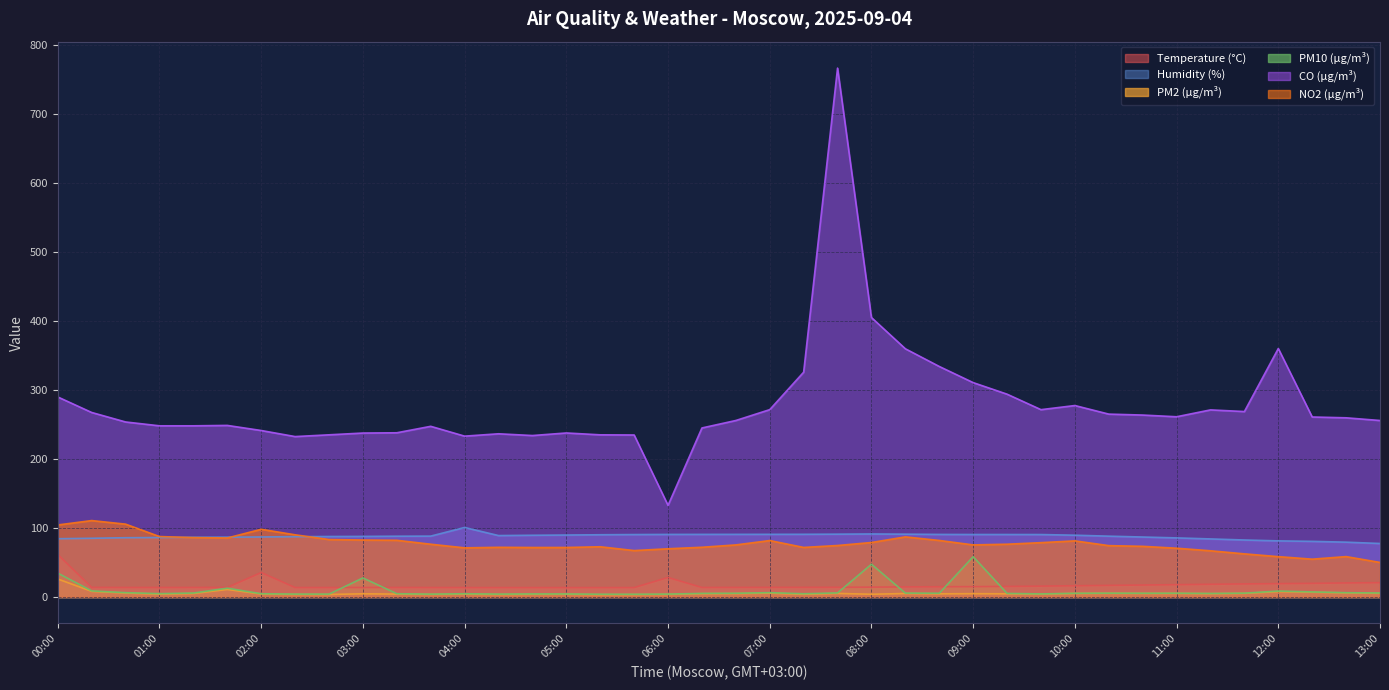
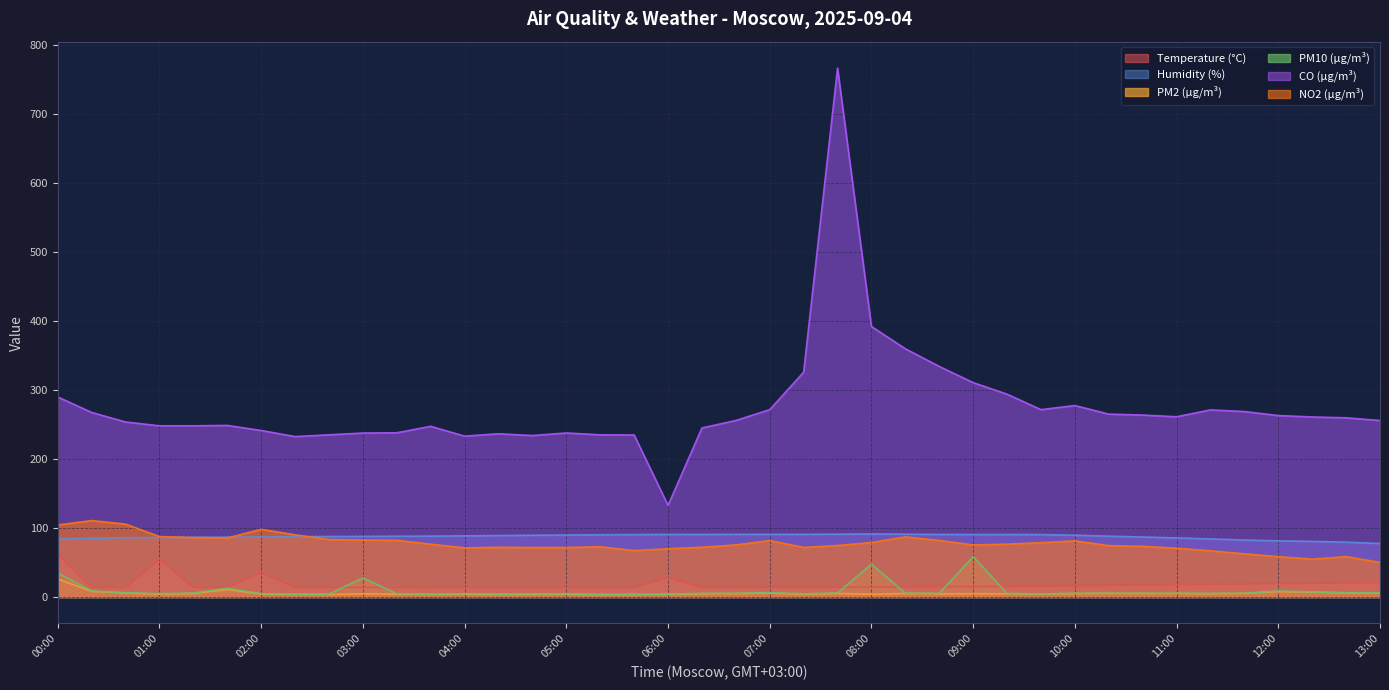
  {
    "Temperature (°C)": {
      "00:00": 60,
-     "01:00": 10,
+     "01:00": 60,
      "02:00": 40,
      "03:00": 10,
      "04:00": 10,
      "05:00": 10,
      "06:00": 30,
      "07:00": 10,
      "08:00": 10,
      "09:00": 20,
      "10:00": 20,
      "11:00": 20,
      "12:00": 20,
      "13:00": 20
    },
    "Humidity (%)": {
      "00:00": 80,
      "02:00": 90,
      "03:00": 90,
-     "04:00": 100,
+     "04:00": 90,
      "05:00": 90,
      "06:00": 90,
      "07:00": 90,
      "08:00": 90,
      "09:00": 90,
      "10:00": 90,
      "11:00": 90,
      "12:00": 80,
      "13:00": 80
    },
    "PM10 (µg/m³)": {
      "00:00": 30,
      "03:00": 30,
      "08:00": 50,
      "09:00": 60
    },
    "CO (µg/m³)": {
      "00:00": 290,
      "01:00": 250,
      "02:00": 240,
      "03:00": 240,
      "04:00": 230,
      "05:00": 240,
      "06:00": 130,
      "07:00": 270,
-     "08:00": 400,
+     "08:00": 390,
      "09:00": 310,
      "10:00": 280,
      "11:00": 260,
-     "12:00": 360,
+     "12:00": 260,
      "13:00": 260
    }
  }
